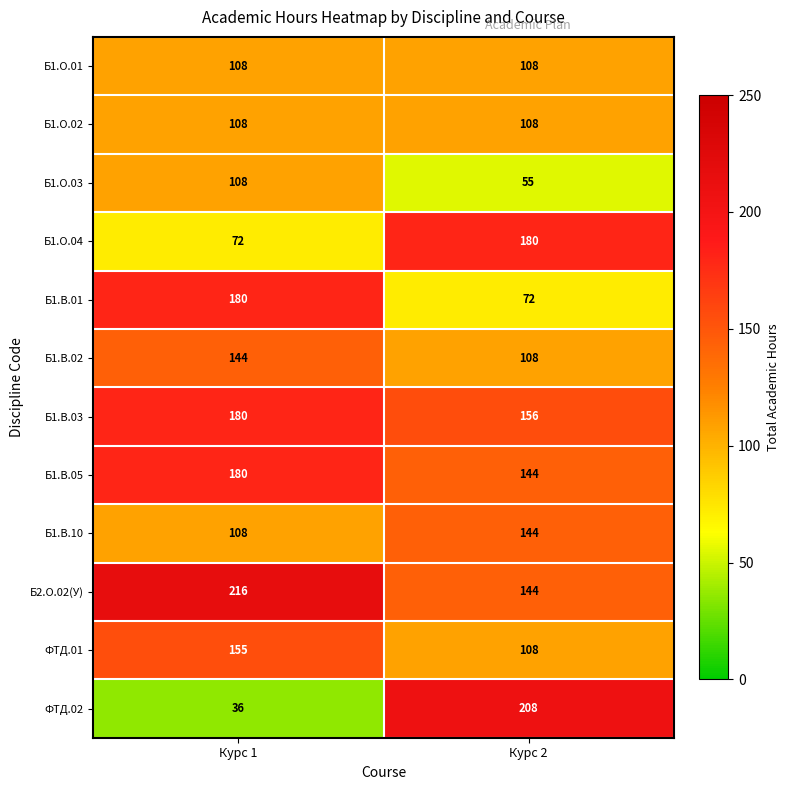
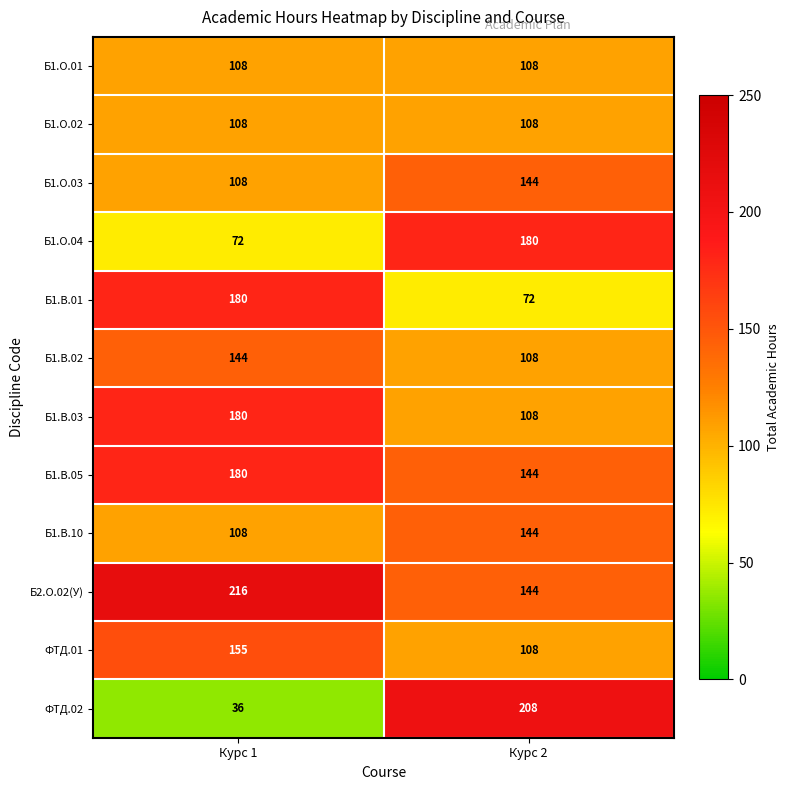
  {
    "Б1.О.01": {
      "Курс 1": 108,
      "Курс 2": 108
    },
    "Б1.О.02": {
      "Курс 1": 108,
      "Курс 2": 108
    },
    "Б1.О.03": {
      "Курс 1": 108,
-     "Курс 2": 55
+     "Курс 2": 144
    },
    "Б1.О.04": {
      "Курс 1": 72,
      "Курс 2": 180
    },
    "Б1.В.01": {
      "Курс 1": 180,
      "Курс 2": 72
    },
    "Б1.В.02": {
      "Курс 1": 144,
      "Курс 2": 108
    },
    "Б1.В.03": {
      "Курс 1": 180,
-     "Курс 2": 156
+     "Курс 2": 108
    },
    "Б1.В.05": {
      "Курс 1": 180,
      "Курс 2": 144
    },
    "Б1.В.10": {
      "Курс 1": 108,
      "Курс 2": 144
    },
    "Б2.О.02(У)": {
      "Курс 1": 216,
      "Курс 2": 144
    },
    "ФТД.01": {
      "Курс 1": 155,
      "Курс 2": 108
    },
    "ФТД.02": {
      "Курс 1": 36,
      "Курс 2": 208
    }
  }
